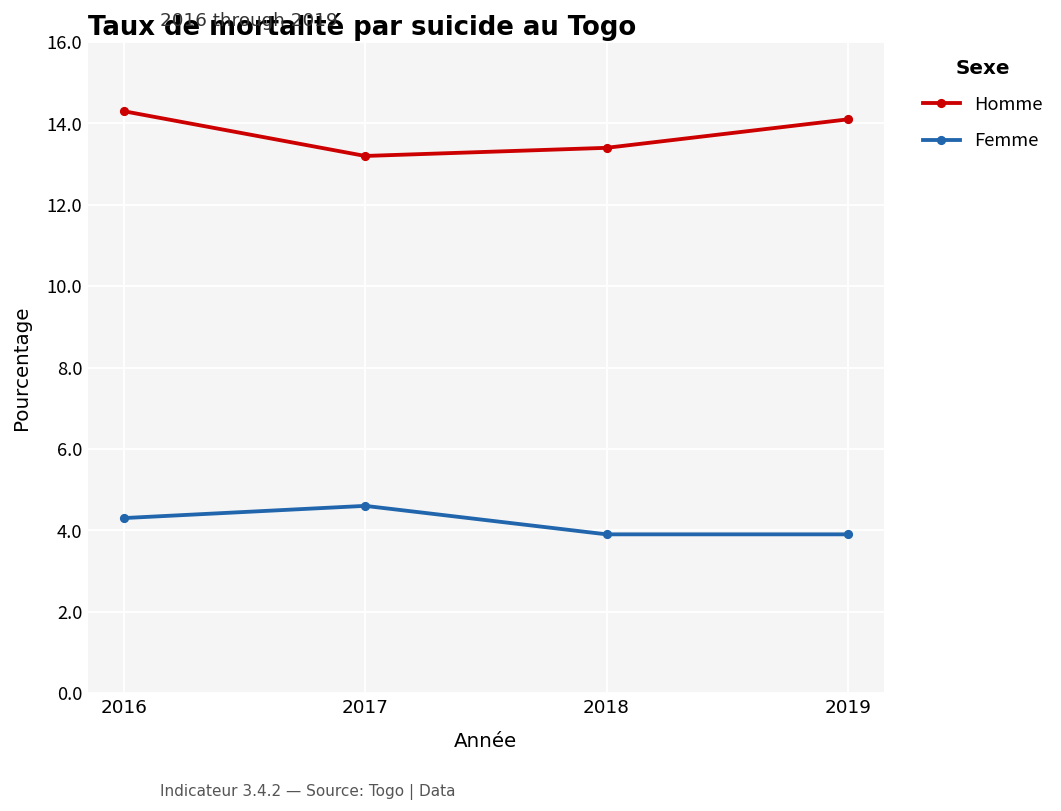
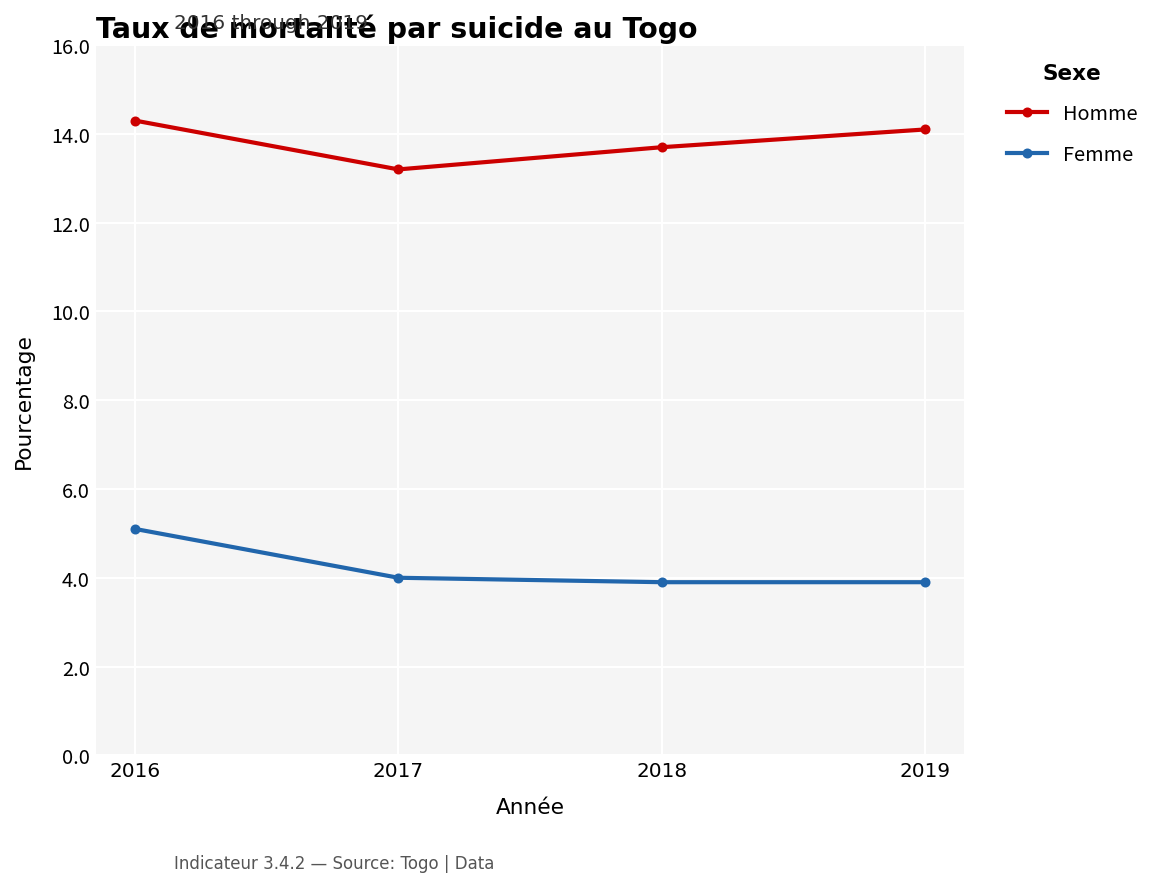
  {
    "Homme": {
      "2016": 14.3,
      "2017": 13.2,
-     "2018": 13.4,
+     "2018": 13.7,
      "2019": 14.1
    },
    "Femme": {
-     "2016": 4.3,
-     "2017": 4.6,
+     "2016": 5.1,
+     "2017": 4.0,
      "2018": 3.9,
      "2019": 3.9
    }
  }
